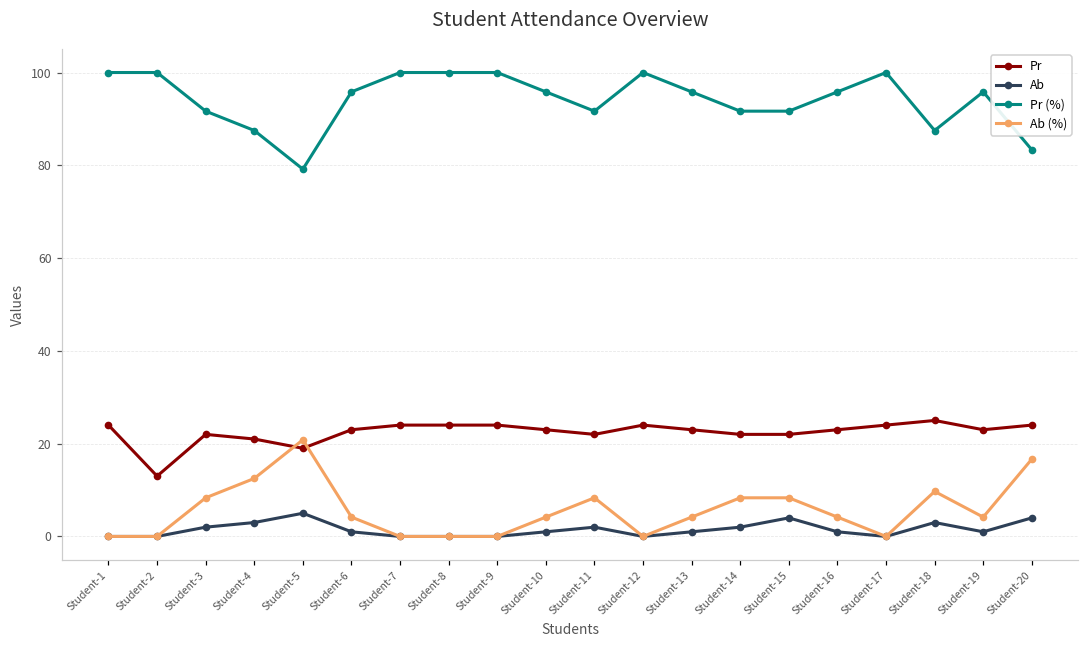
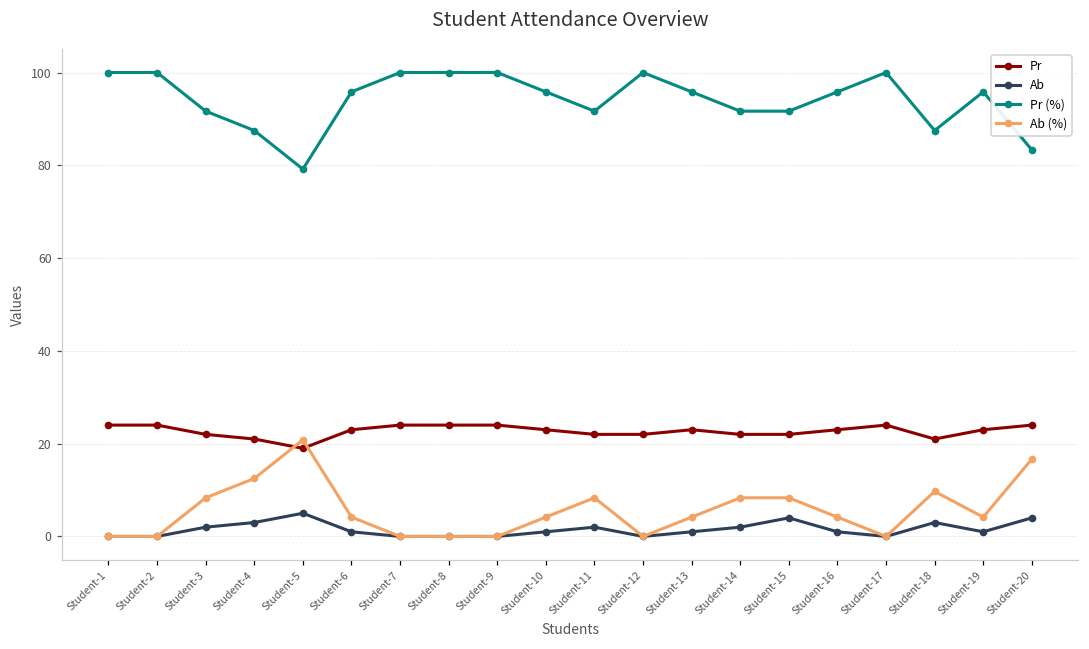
  {
    "Pr": {
      "Student-1": 24,
-     "Student-2": 13,
+     "Student-2": 24,
      "Student-3": 22,
      "Student-4": 21,
      "Student-5": 19,
      "Student-6": 23,
      "Student-7": 24,
      "Student-8": 24,
      "Student-9": 24,
      "Student-10": 23,
      "Student-11": 22,
-     "Student-12": 24,
+     "Student-12": 22,
      "Student-13": 23,
      "Student-14": 22,
      "Student-15": 22,
      "Student-16": 23,
      "Student-17": 24,
-     "Student-18": 25,
+     "Student-18": 21,
      "Student-19": 23,
      "Student-20": 24
    },
    "Ab": {
      "Student-3": 2,
      "Student-4": 3,
      "Student-5": 5,
      "Student-6": 1,
      "Student-10": 1,
      "Student-11": 2,
      "Student-13": 1,
      "Student-14": 2,
      "Student-15": 4,
      "Student-16": 1,
      "Student-18": 3,
      "Student-19": 1,
      "Student-20": 4
    },
    "Pr (%)": {
      "Student-1": 100,
      "Student-2": 100,
      "Student-3": 92,
      "Student-4": 88,
      "Student-5": 79,
      "Student-6": 96,
      "Student-7": 100,
      "Student-8": 100,
      "Student-9": 100,
      "Student-10": 96,
      "Student-11": 92,
      "Student-12": 100,
      "Student-13": 96,
      "Student-14": 92,
      "Student-15": 92,
      "Student-16": 96,
      "Student-17": 100,
      "Student-18": 88,
      "Student-19": 96,
      "Student-20": 83
    },
    "Ab (%)": {
      "Student-3": 8,
      "Student-4": 13,
      "Student-5": 21,
      "Student-6": 4,
      "Student-10": 4,
      "Student-11": 8,
      "Student-13": 4,
      "Student-14": 8,
      "Student-15": 8,
      "Student-16": 4,
      "Student-18": 10,
      "Student-19": 4,
      "Student-20": 17
    }
  }
